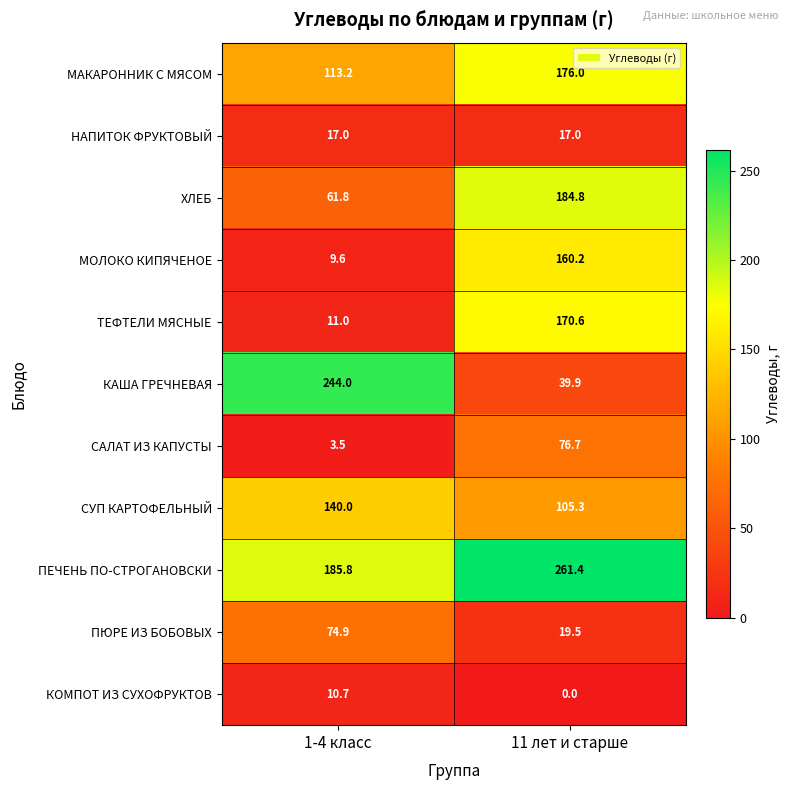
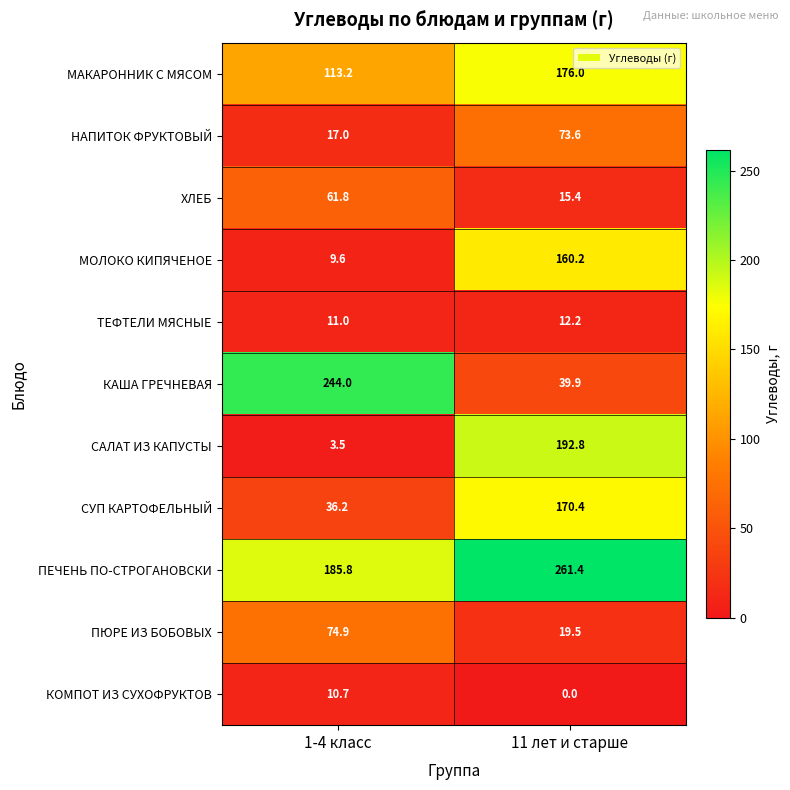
  {
    "МАКАРОННИК С МЯСОМ": {
      "1-4 класс": 113.2
    },
    "НАПИТОК ФРУКТОВЫЙ": {
      "1-4 класс": 17.0,
-     "11 лет и старше": 17.0
+     "11 лет и старше": 73.6
    },
    "ХЛЕБ": {
      "1-4 класс": 61.8,
-     "11 лет и старше": 184.8
+     "11 лет и старше": 15.4
    },
    "МОЛОКО КИПЯЧЕНОЕ": {
      "1-4 класс": 9.6,
      "11 лет и старше": 160.2
    },
    "ТЕФТЕЛИ МЯСНЫЕ": {
      "1-4 класс": 11.0,
-     "11 лет и старше": 170.6
+     "11 лет и старше": 12.2
    },
    "КАША ГРЕЧНЕВАЯ": {
      "1-4 класс": 244.0,
      "11 лет и старше": 39.9
    },
    "САЛАТ ИЗ КАПУСТЫ": {
      "1-4 класс": 3.5,
-     "11 лет и старше": 76.7
+     "11 лет и старше": 192.8
    },
    "СУП КАРТОФЕЛЬНЫЙ": {
-     "1-4 класс": 140.0,
-     "11 лет и старше": 105.3
+     "1-4 класс": 36.2,
+     "11 лет и старше": 170.4
    },
    "ПЕЧЕНЬ ПО-СТРОГАНОВСКИ": {
      "1-4 класс": 185.8,
      "11 лет и старше": 261.4
    },
    "ПЮРЕ ИЗ БОБОВЫХ": {
      "1-4 класс": 74.9,
      "11 лет и старше": 19.5
    },
    "КОМПОТ ИЗ СУХОФРУКТОВ": {
      "1-4 класс": 10.7,
      "11 лет и старше": 0.0
    }
  }
